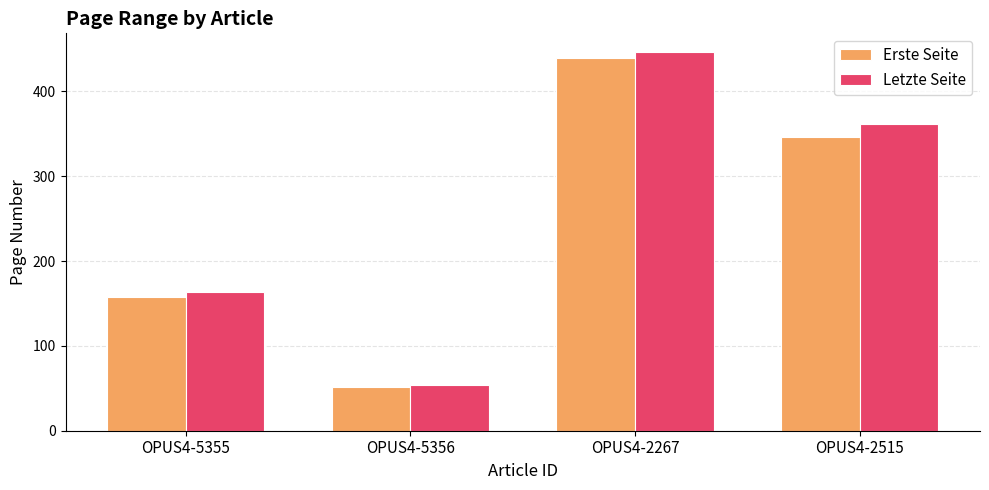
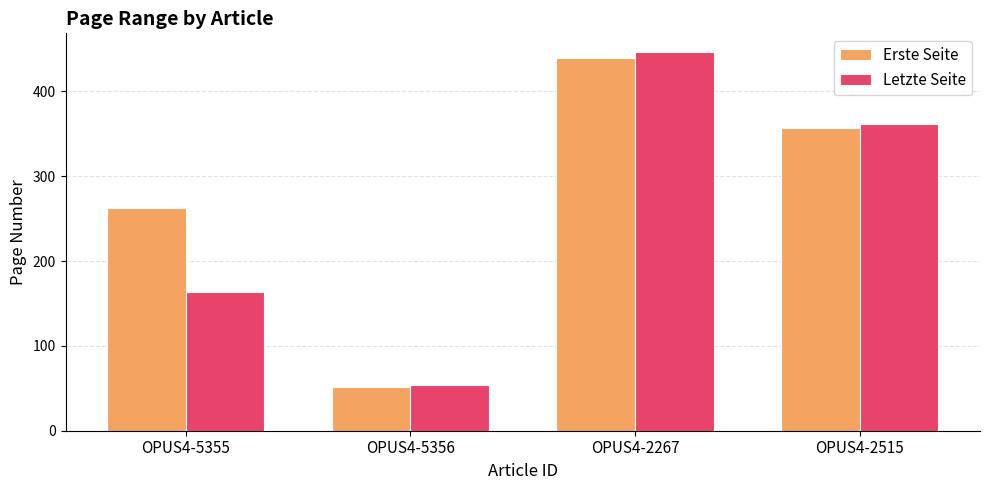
  {
    "Erste Seite": {
-     "OPUS4-5355": 160,
+     "OPUS4-5355": 260,
      "OPUS4-5356": 50,
      "OPUS4-2267": 440,
-     "OPUS4-2515": 350
+     "OPUS4-2515": 360
    },
    "Letzte Seite": {
      "OPUS4-5355": 160,
      "OPUS4-5356": 50,
      "OPUS4-2267": 450,
      "OPUS4-2515": 360
    }
  }
